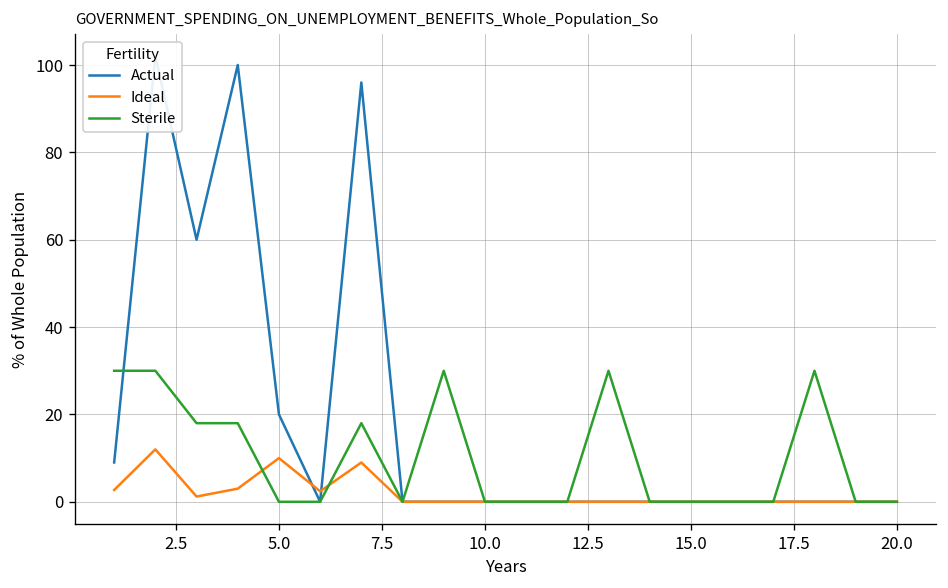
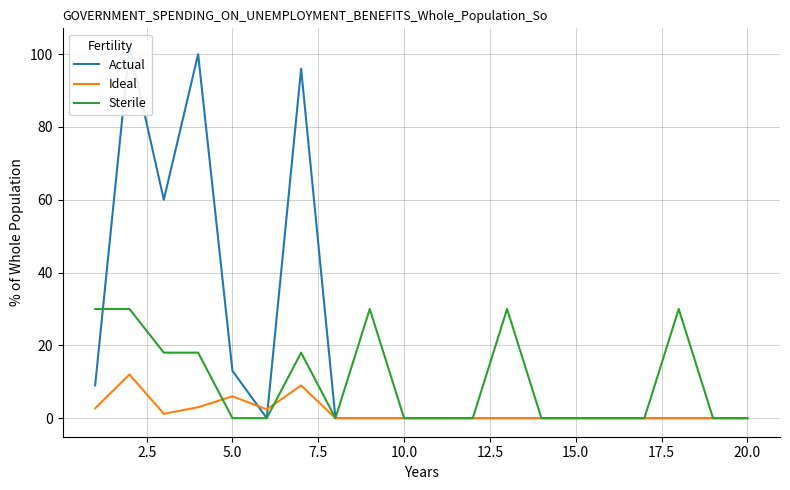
  {
    "Actual": {
-     "5.0": 20
+     "5.0": 13
    },
    "Ideal": {
-     "5.0": 10
+     "5.0": 6
    },
    "Sterile": {
      "5.0": 0
    }
  }
